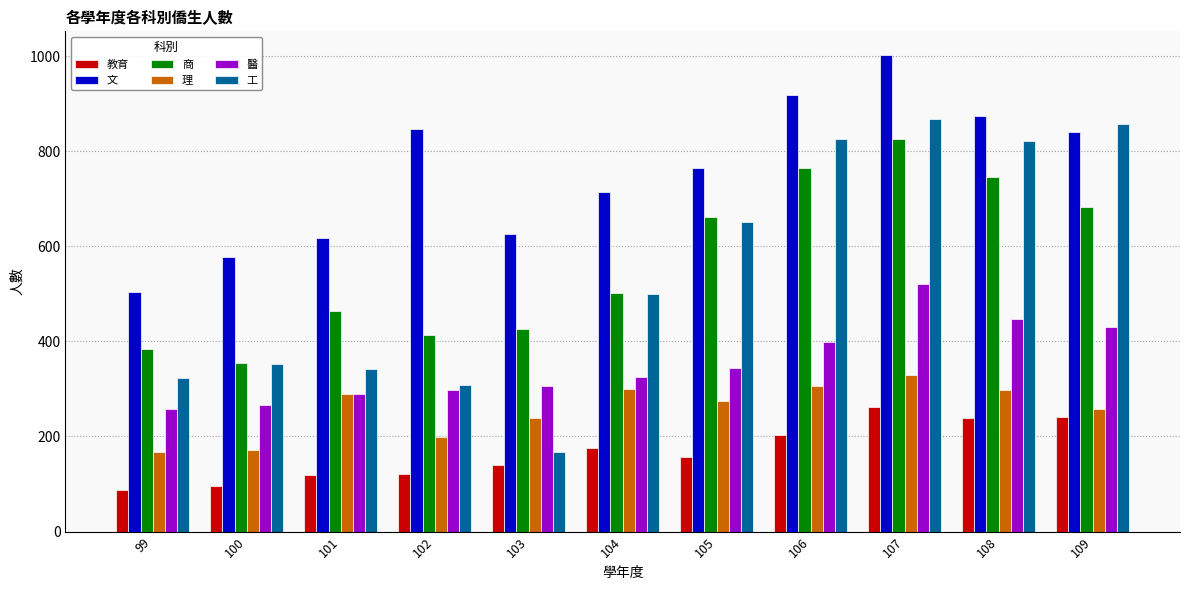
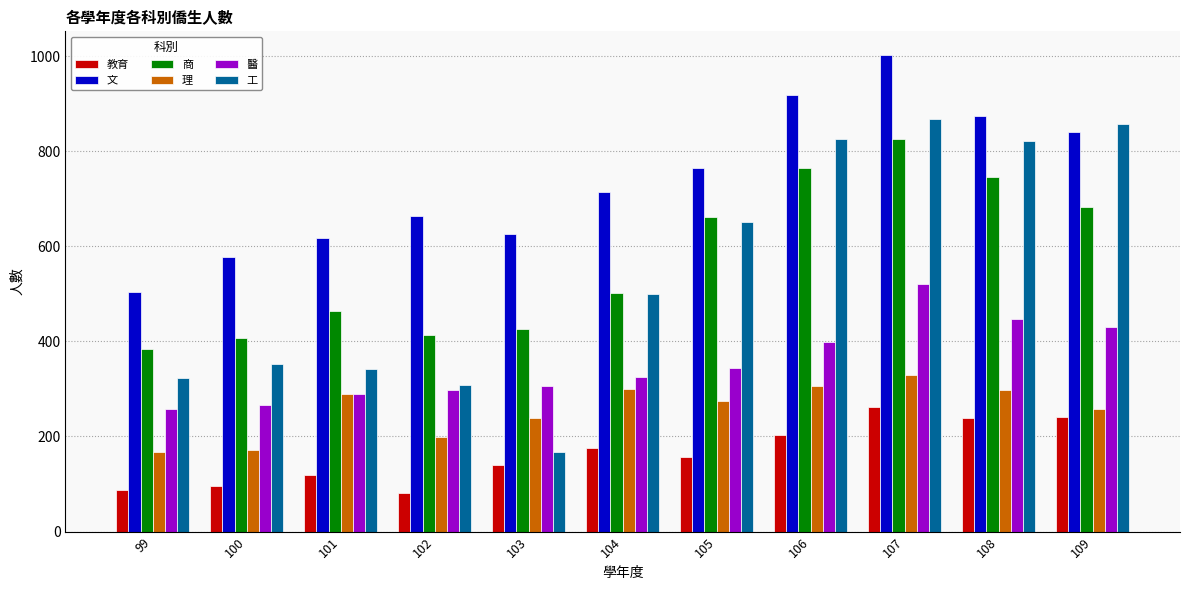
  {
    "教育": {
      "99": 90,
      "100": 100,
      "101": 120,
-     "102": 120,
+     "102": 80,
      "103": 140,
      "104": 180,
      "105": 160,
      "106": 200,
      "107": 260,
      "108": 240,
      "109": 240
    },
    "文": {
      "99": 500,
      "100": 580,
      "101": 620,
-     "102": 850,
+     "102": 660,
      "103": 630,
      "104": 720,
      "105": 760,
      "106": 920,
      "107": 1000,
      "108": 880,
      "109": 840
    },
    "商": {
      "99": 380,
-     "100": 360,
+     "100": 410,
      "101": 460,
      "102": 410,
      "103": 430,
      "104": 500,
      "105": 660,
      "106": 770,
      "107": 830,
      "108": 750,
      "109": 680
    },
    "理": {
      "99": 170,
      "100": 170,
      "101": 290,
      "102": 200,
      "103": 240,
      "104": 300,
      "105": 280,
      "106": 310,
      "107": 330,
      "108": 300,
      "109": 260
    },
    "醫": {
      "99": 260,
      "100": 270,
      "101": 290,
      "102": 300,
      "103": 310,
      "104": 330,
      "105": 350,
      "106": 400,
      "107": 520,
      "108": 450,
      "109": 430
    },
    "工": {
      "99": 320,
      "100": 350,
      "101": 340,
      "102": 310,
      "103": 170,
      "104": 500,
      "105": 650,
      "106": 830,
      "107": 870,
      "108": 820,
      "109": 860
    }
  }
